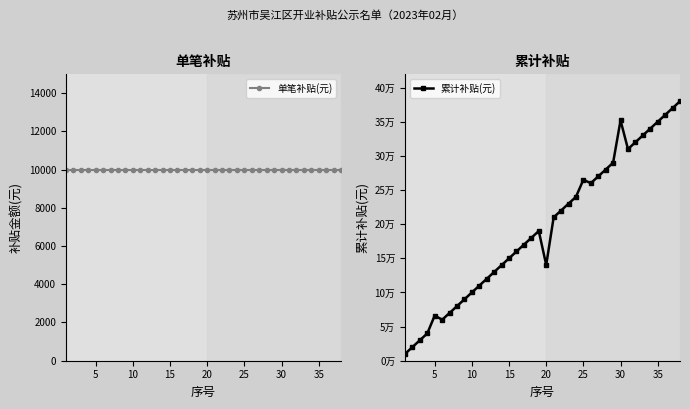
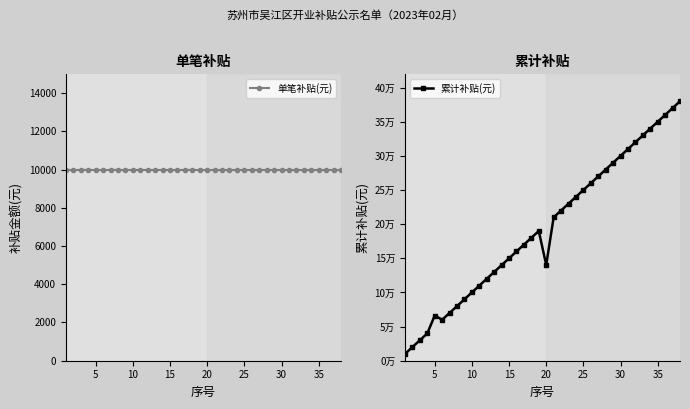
  {
    "单笔补贴": {
      "5": "10000",
      "10": "10000",
      "15": "10000",
      "20": "10000",
      "25": "10000",
      "30": "10000",
      "35": "10000"
    },
    "累计补贴": {
      "5": "7万",
      "10": "10万",
      "15": "15万",
      "20": "14万",
-     "25": "27万",
-     "30": "35万",
+     "25": "25万",
+     "30": "30万",
      "35": "35万"
    }
  }
